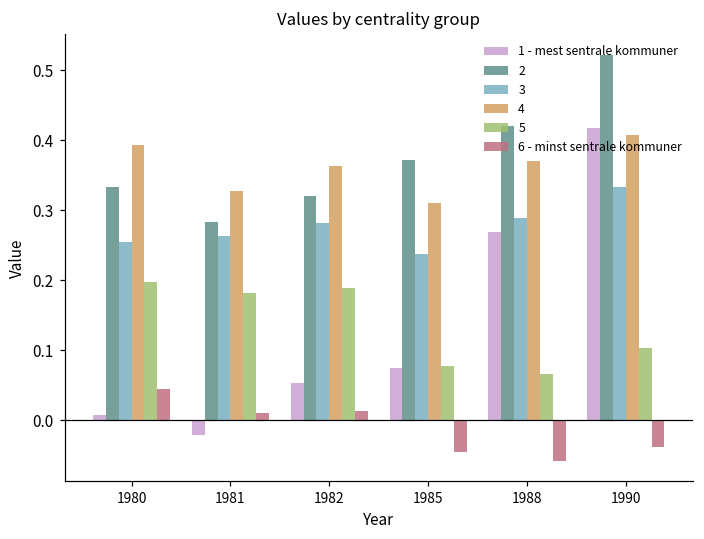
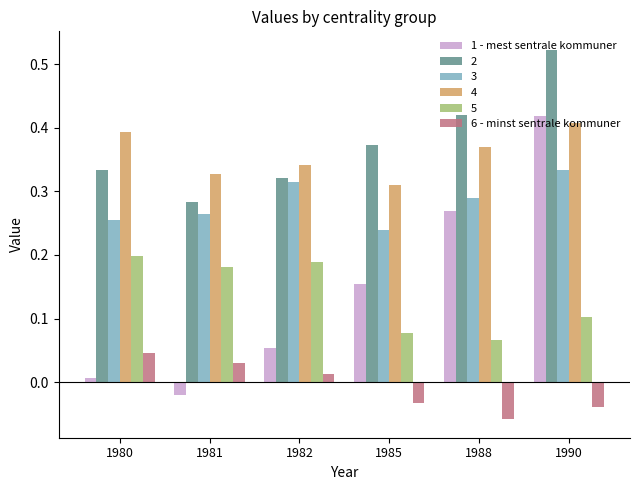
  {
    "1 - mest sentrale kommuner": {
      "1980": 0.01,
      "1981": -0.02,
      "1982": 0.05,
-     "1985": 0.08,
+     "1985": 0.15,
      "1988": 0.27,
      "1990": 0.42
    },
    "2": {
      "1980": 0.33,
      "1981": 0.28,
      "1982": 0.32,
      "1985": 0.37,
      "1988": 0.42,
      "1990": 0.52
    },
    "3": {
      "1980": 0.26,
      "1981": 0.26,
-     "1982": 0.28,
+     "1982": 0.31,
      "1985": 0.24,
      "1988": 0.29,
      "1990": 0.33
    },
    "4": {
      "1980": 0.39,
      "1981": 0.33,
-     "1982": 0.36,
+     "1982": 0.34,
      "1985": 0.31,
      "1988": 0.37,
      "1990": 0.41
    },
    "5": {
      "1980": 0.20,
      "1981": 0.18,
      "1982": 0.19,
      "1985": 0.08,
      "1988": 0.07,
      "1990": 0.10
    },
    "6 - minst sentrale kommuner": {
      "1980": 0.05,
-     "1981": 0.01,
+     "1981": 0.03,
      "1982": 0.01,
-     "1985": -0.04,
+     "1985": -0.03,
      "1988": -0.06,
      "1990": -0.04
    }
  }
